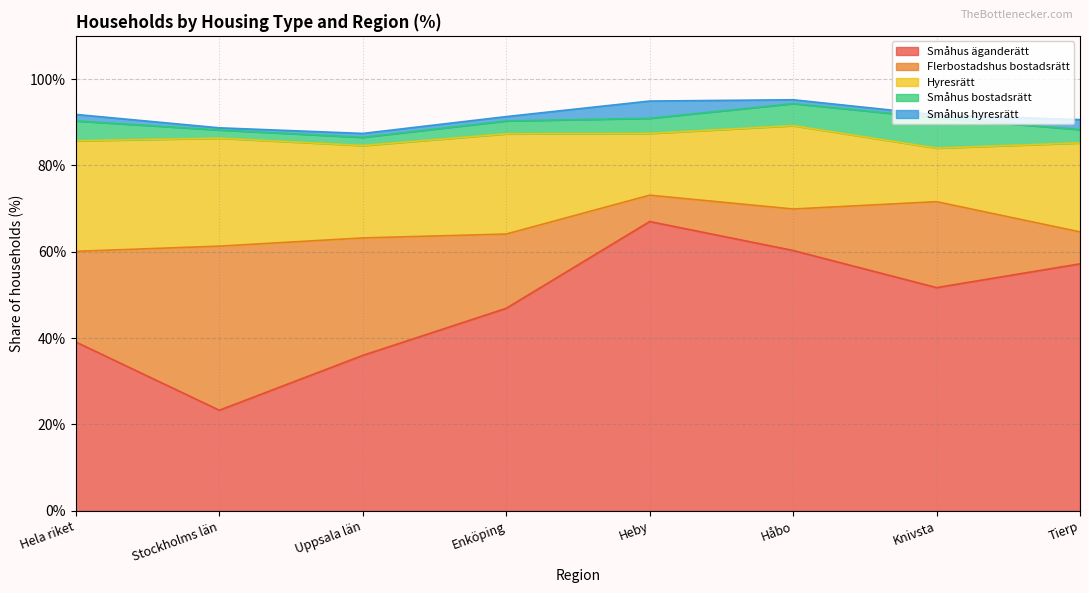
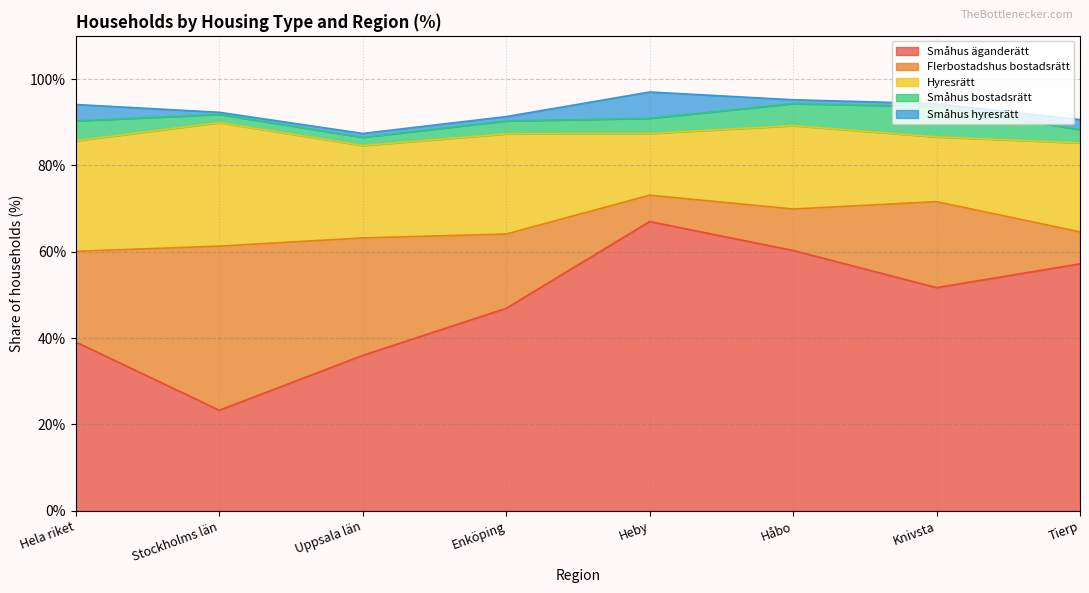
  {
    "Hyresrätt": {
      "Hela riket": "26%",
-     "Stockholms län": "25%",
+     "Stockholms län": "29%",
      "Uppsala län": "21%",
      "Enköping": "23%",
      "Heby": "14%",
      "Håbo": "19%",
-     "Knivsta": "12%",
+     "Knivsta": "15%",
      "Tierp": "21%"
    },
    "Småhus bostadsrätt": {
      "Hela riket": "5%",
      "Uppsala län": "2%",
      "Enköping": "3%",
      "Heby": "4%",
      "Håbo": "5%",
      "Tierp": "3%"
    },
    "Småhus hyresrätt": {
-     "Hela riket": "2%",
+     "Hela riket": "4%",
      "Uppsala län": "1%",
      "Enköping": "1%",
-     "Heby": "4%",
+     "Heby": "6%",
      "Håbo": "1%",
      "Tierp": "2%"
    }
  }
